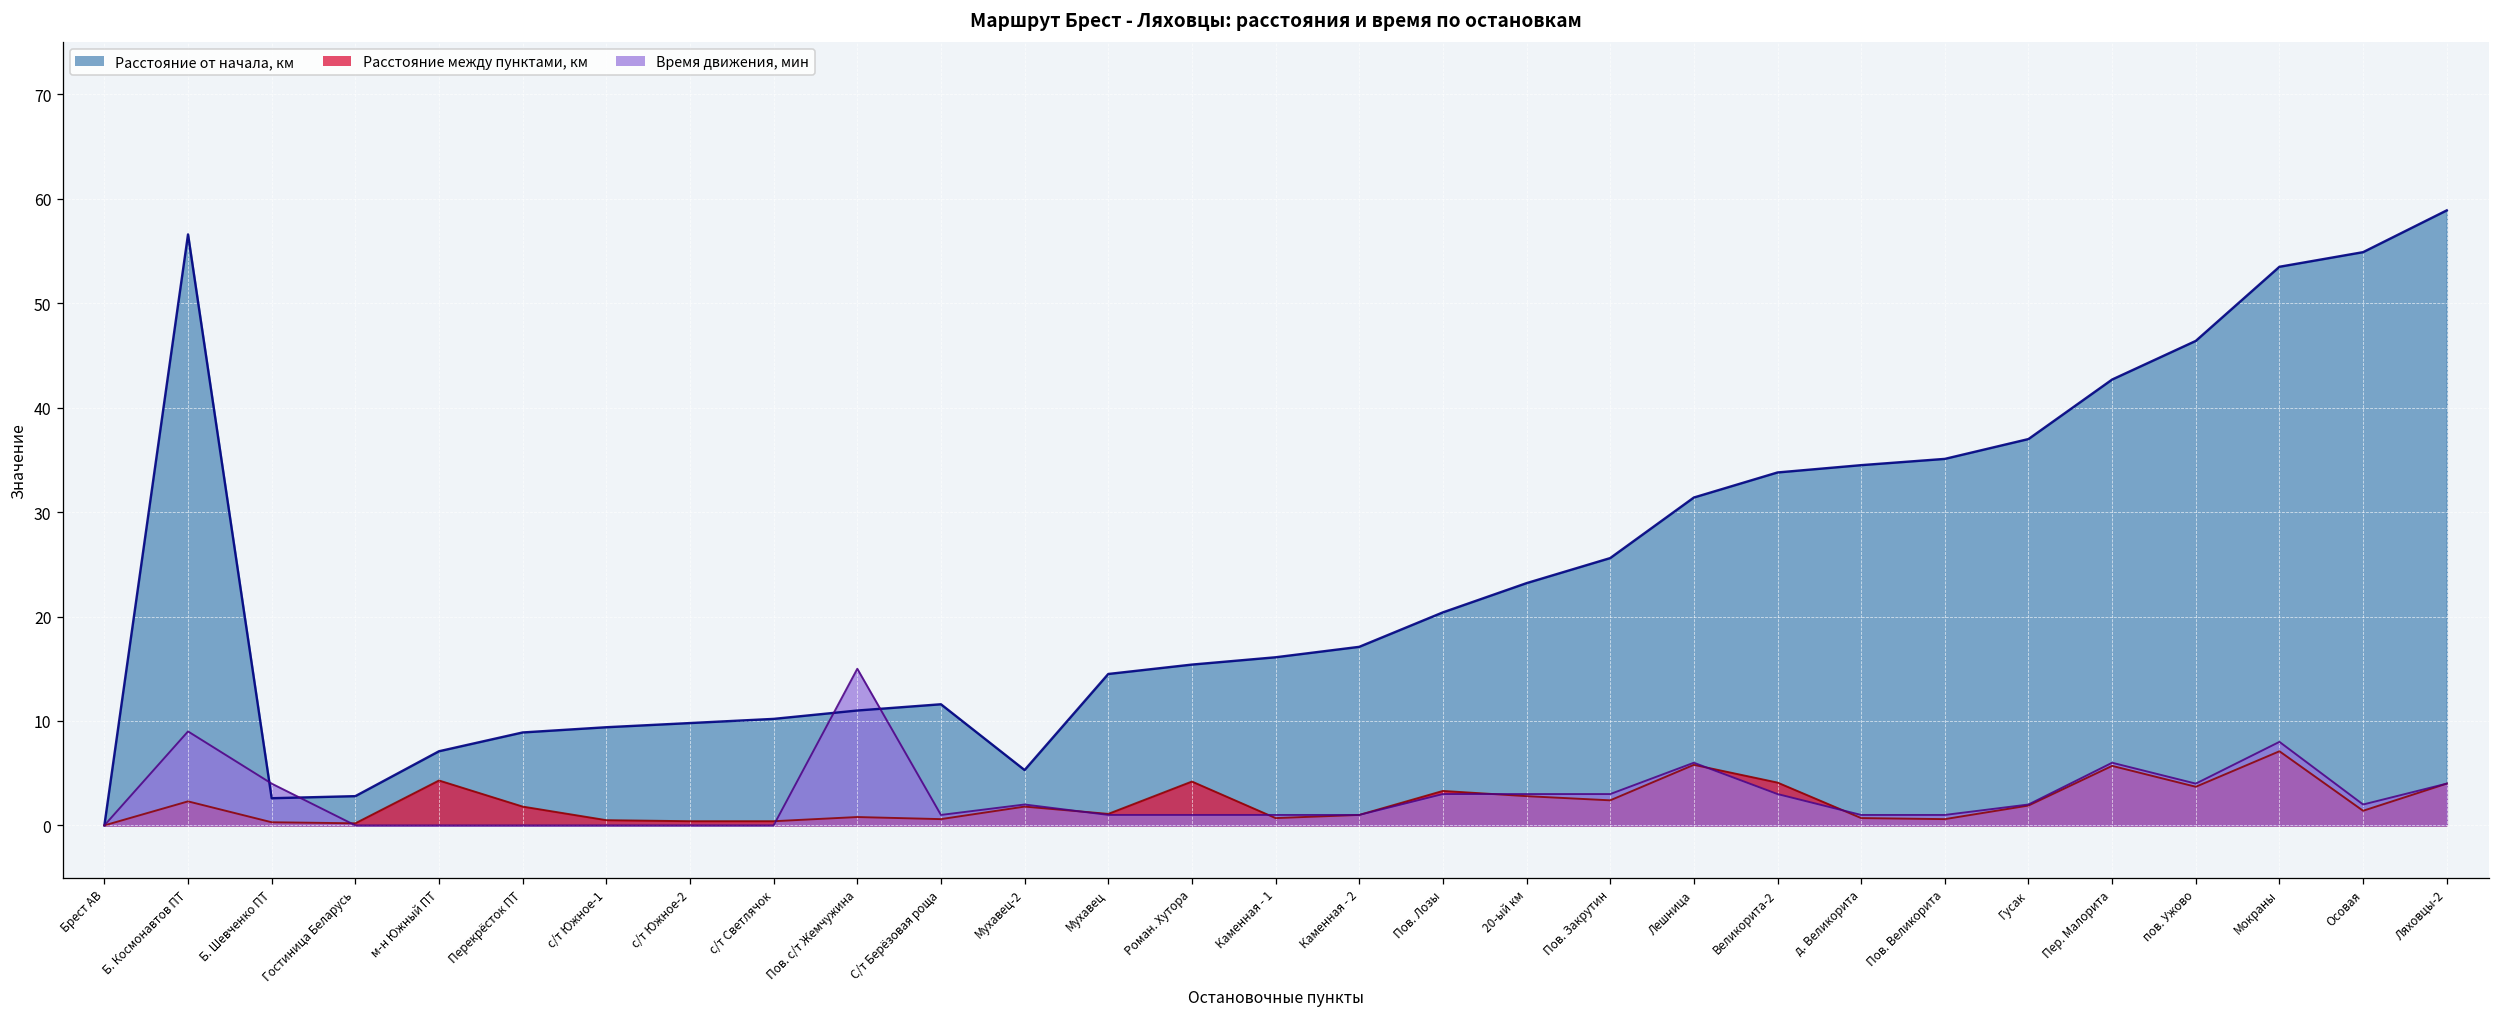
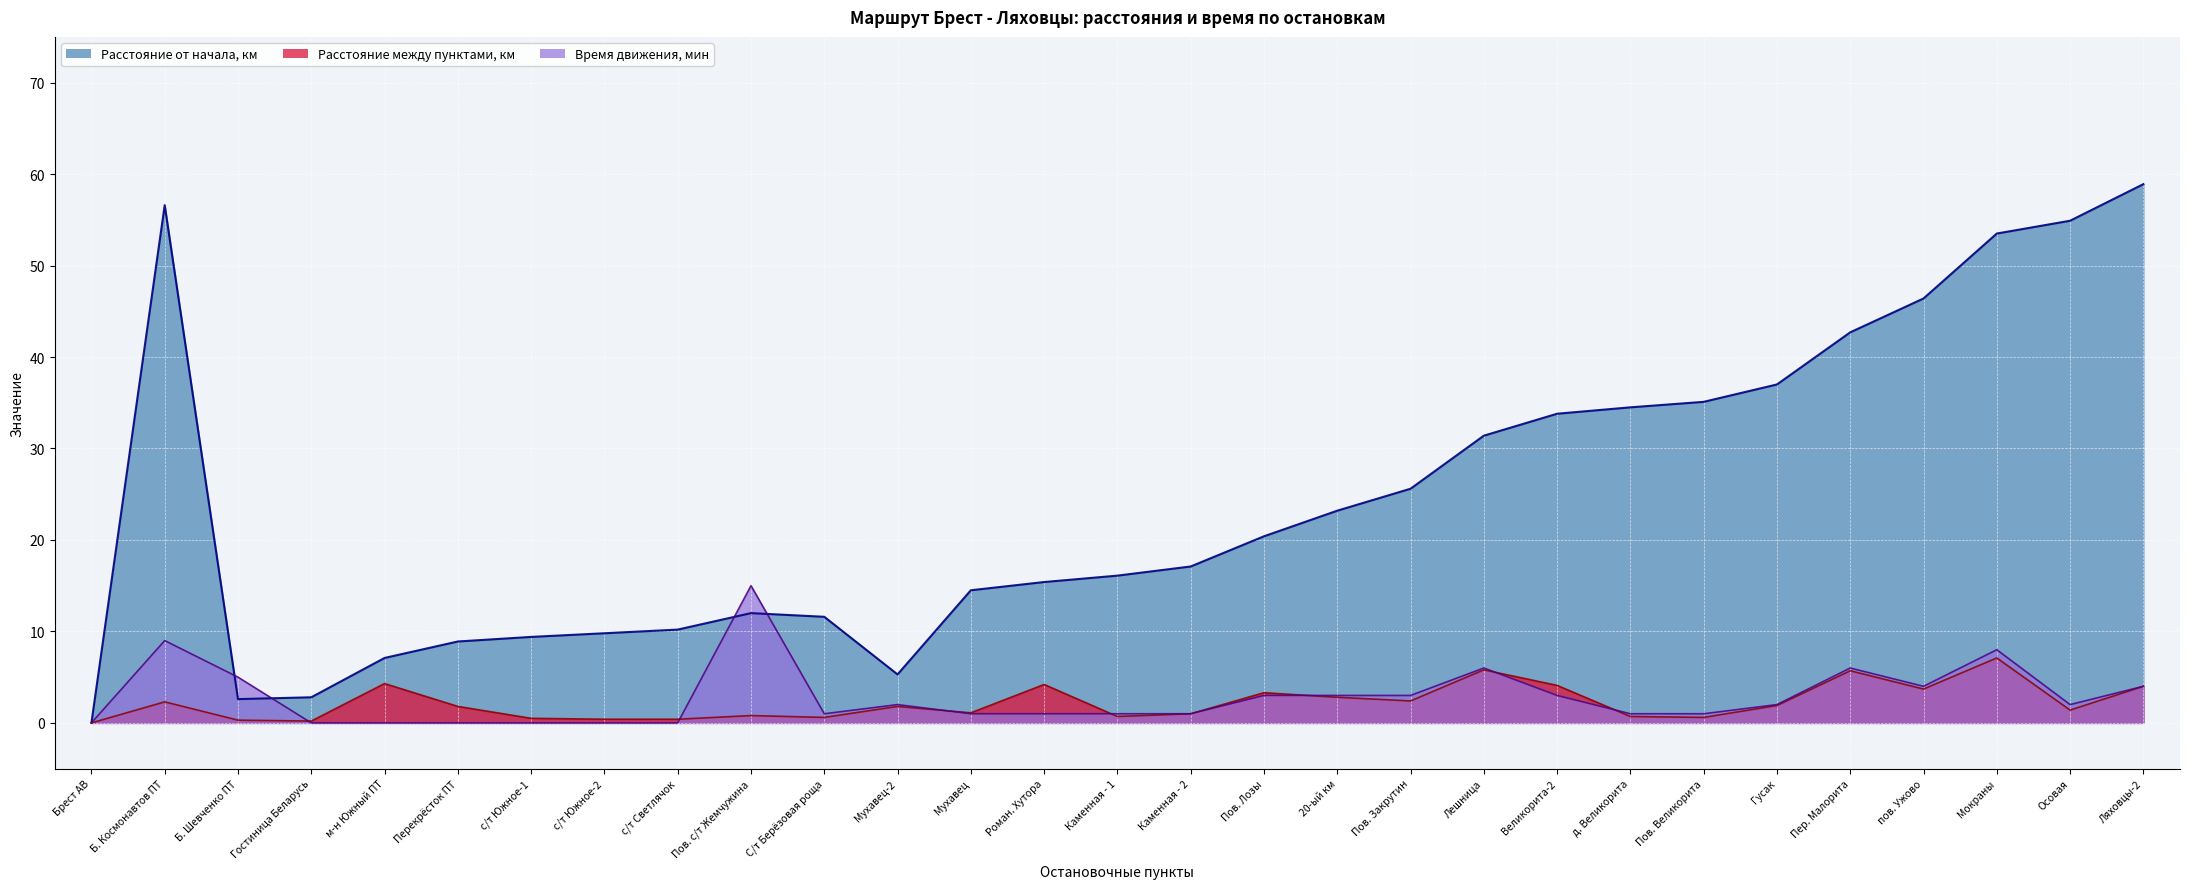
  {
    "Расстояние от начала, км": {
      "Б. Космонавтов ПТ": 57,
      "Б. Шевченко ПТ": 3,
      "Гостиница Беларусь": 3,
      "м-н Южный ПТ": 7,
      "Перекрёсток ПТ": 9,
      "с/т Южное-1": 9,
      "с/т Южное-2": 10,
      "с/т Светлячок": 10,
-     "Пов. с/т Жемчужина": 11,
+     "Пов. с/т Жемчужина": 12,
      "С/т Берёзовая роща": 12,
      "Мухавец-2": 5,
      "Мухавец": 15,
      "Роман. Хутора": 15,
      "Каменная - 1": 16,
      "Каменная - 2": 17,
      "Пов. Лозы": 20,
      "20-ый км": 23,
      "Пов. Закрутин": 26,
      "Лешница": 31,
      "Великорита-2": 34,
      "д. Великорита": 35,
      "Пов. Великорита": 35,
      "Гусак": 37,
      "Пер. Малорита": 43,
      "пов. Ужово": 46,
      "Мокраны": 54,
      "Осовая": 55,
      "Ляховцы-2": 59
    },
    "Расстояние между пунктами, км": {
      "Б. Космонавтов ПТ": 2,
      "Б. Шевченко ПТ": 0,
      "м-н Южный ПТ": 4,
      "Перекрёсток ПТ": 2,
      "с/т Южное-1": 1,
      "с/т Южное-2": 0,
      "с/т Светлячок": 0,
      "Пов. с/т Жемчужина": 1,
      "С/т Берёзовая роща": 1,
      "Роман. Хутора": 4,
      "Каменная - 1": 1,
      "Пов. Лозы": 3,
      "Пов. Закрутин": 2,
      "Великорита-2": 4,
      "д. Великорита": 1,
      "Пов. Великорита": 1,
      "Пер. Малорита": 6,
      "пов. Ужово": 4,
      "Мокраны": 7,
      "Осовая": 1
    },
    "Время движения, мин": {
      "Б. Космонавтов ПТ": 9,
-     "Б. Шевченко ПТ": 4,
+     "Б. Шевченко ПТ": 5,
      "м-н Южный ПТ": 0,
      "Перекрёсток ПТ": 0,
      "с/т Южное-1": 0,
      "с/т Южное-2": 0,
      "с/т Светлячок": 0,
      "Пов. с/т Жемчужина": 15,
      "С/т Берёзовая роща": 1,
      "Роман. Хутора": 1,
      "Каменная - 1": 1,
      "Пов. Лозы": 3,
      "Пов. Закрутин": 3,
      "Великорита-2": 3,
      "д. Великорита": 1,
      "Пов. Великорита": 1,
      "Пер. Малорита": 6,
      "пов. Ужово": 4,
      "Мокраны": 8,
      "Осовая": 2
    }
  }
